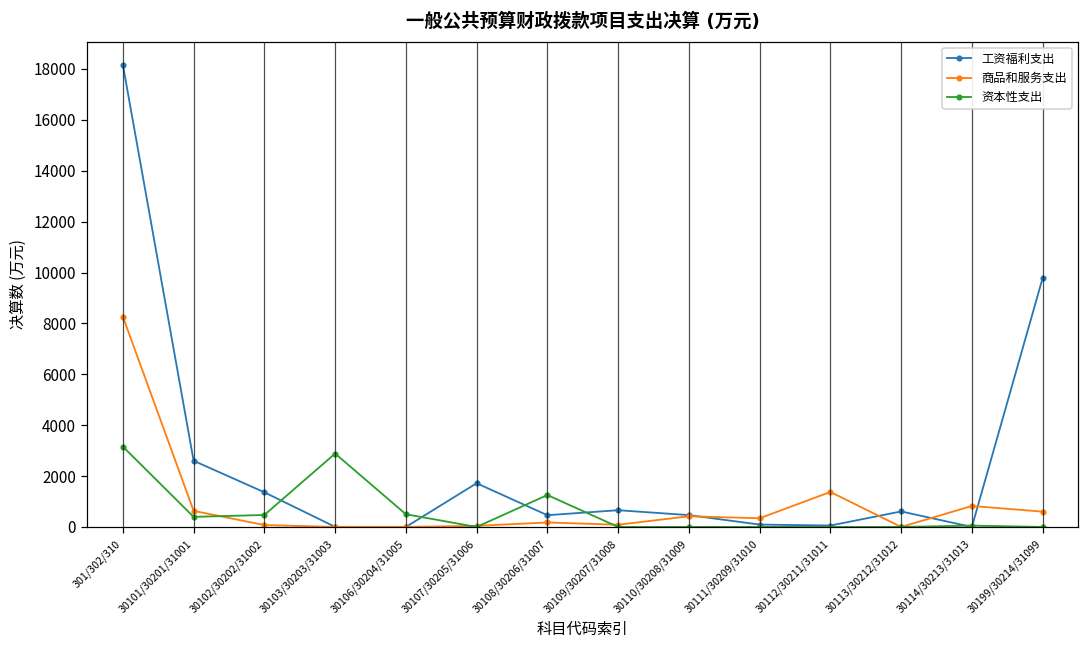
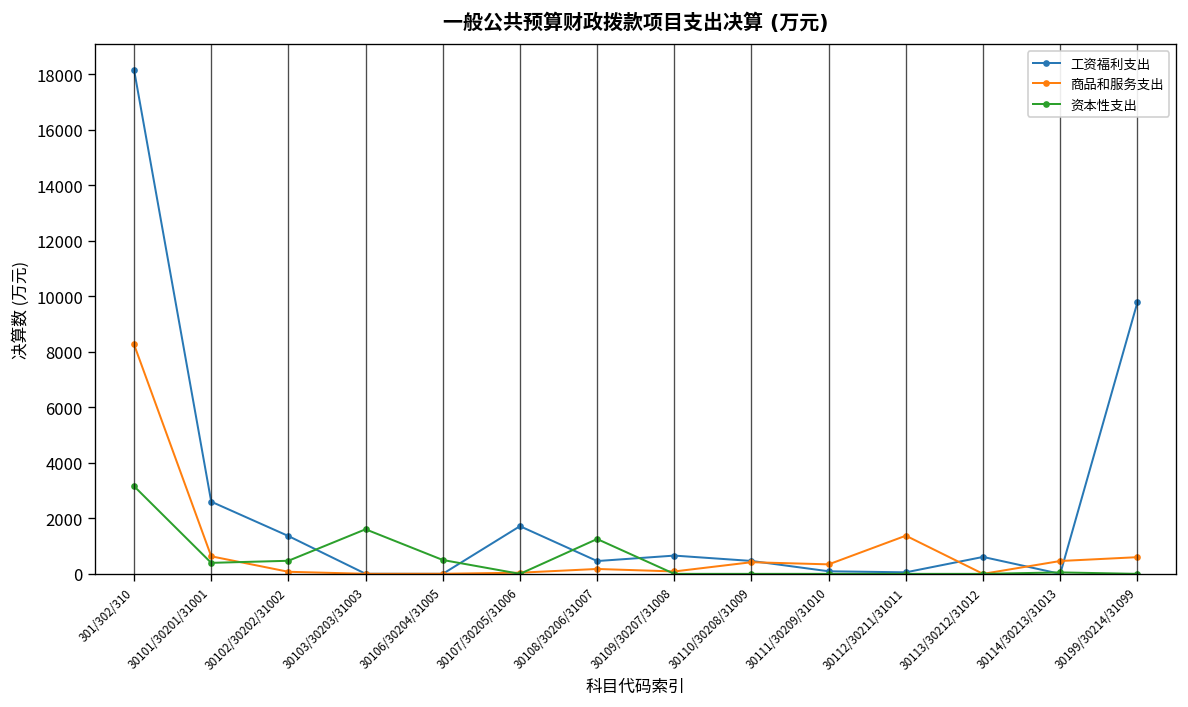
  {
    "工资福利支出": {
      "301/302/310": 18200,
      "30101/30201/31001": 2600,
      "30102/30202/31002": 1400,
      "30107/30205/31006": 1700,
      "30108/30206/31007": 500,
      "30109/30207/31008": 700,
      "30113/30212/31012": 600,
      "30199/30214/31099": 9800
    },
    "商品和服务支出": {
      "301/302/310": 8300,
      "30101/30201/31001": 600,
      "30102/30202/31002": 100,
      "30108/30206/31007": 200,
      "30111/30209/31010": 300,
      "30112/30211/31011": 1400,
-     "30114/30213/31013": 800,
+     "30114/30213/31013": 500,
      "30199/30214/31099": 600
    },
    "资本性支出": {
      "301/302/310": 3200,
      "30101/30201/31001": 400,
      "30102/30202/31002": 500,
-     "30103/30203/31003": 2900,
+     "30103/30203/31003": 1600,
      "30106/30204/31005": 500,
      "30108/30206/31007": 1300,
      "30110/30208/31009": 0,
      "30199/30214/31099": 0
    }
  }
